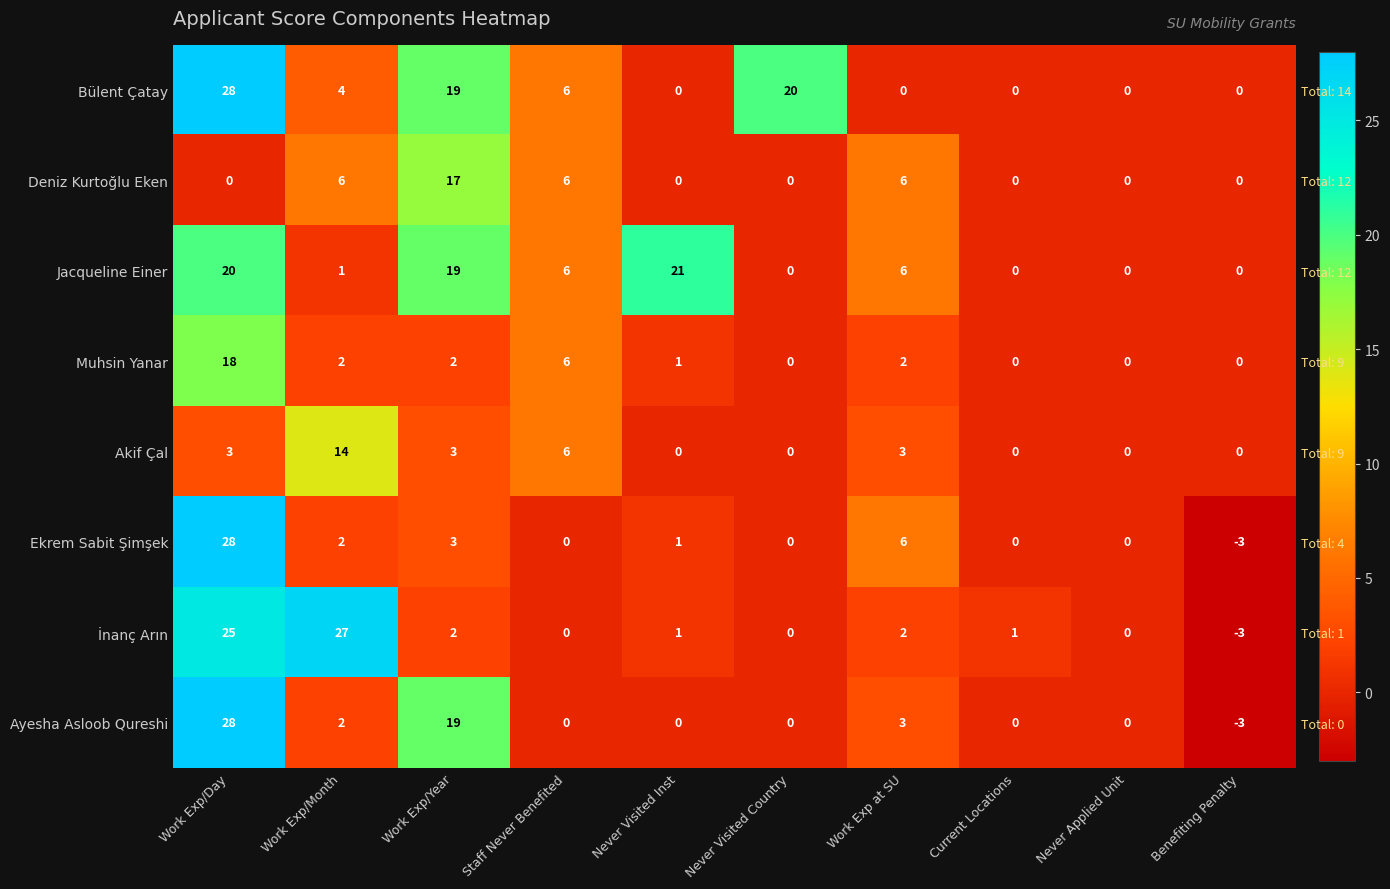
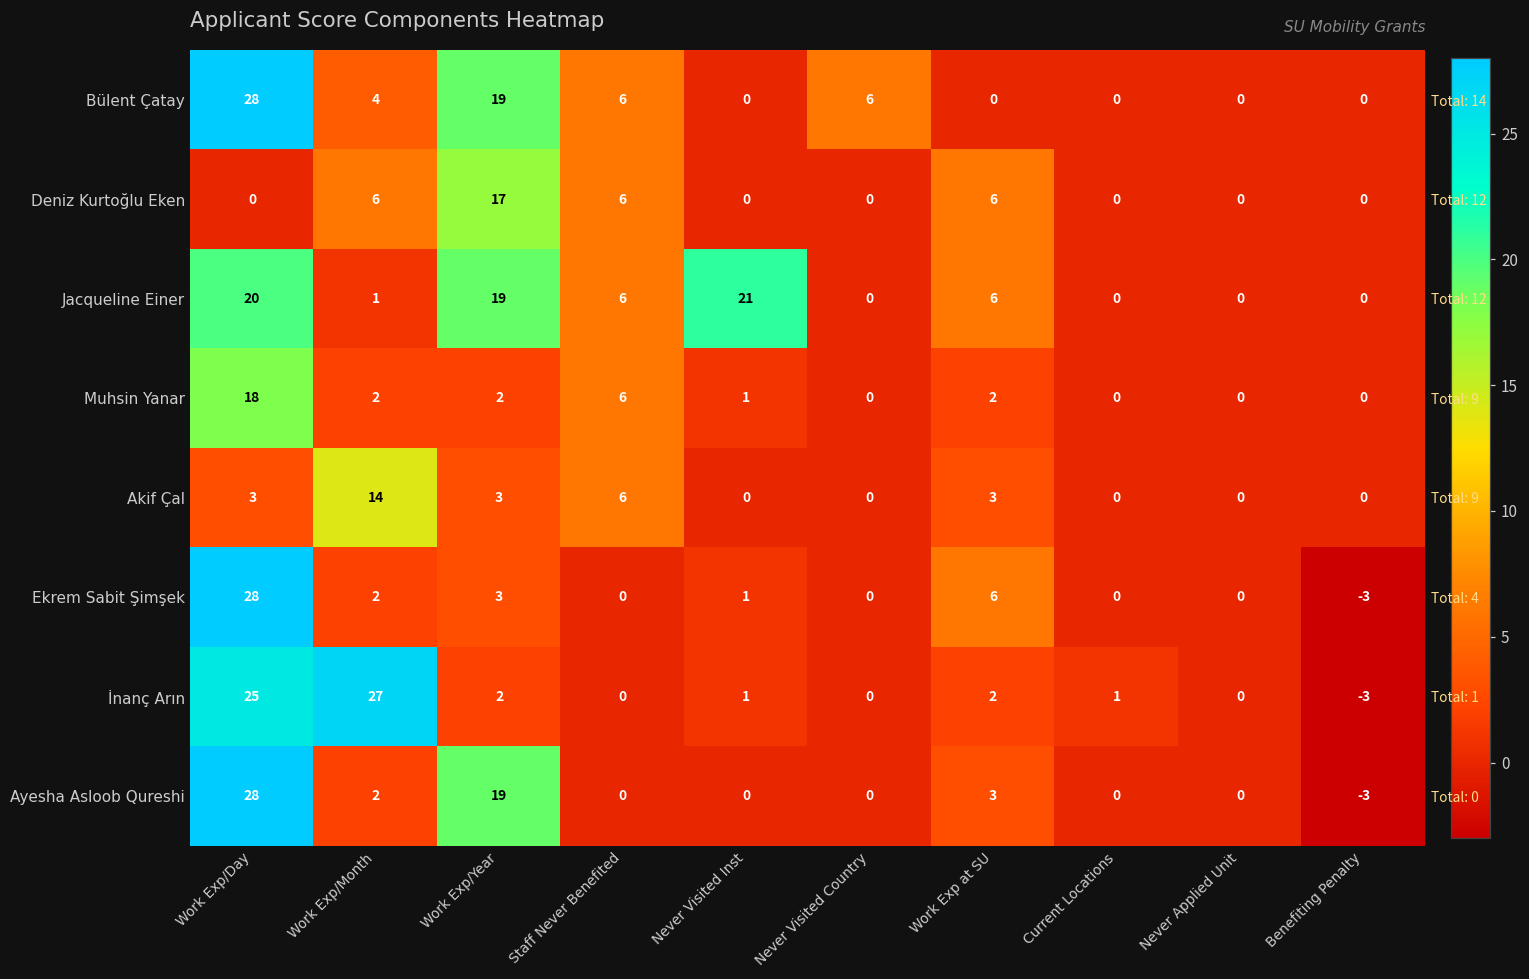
  {
    "Bülent Çatay": {
      "Work Exp/Day": 28,
      "Work Exp/Month": 4,
      "Work Exp/Year": 19,
      "Staff Never Benefited": 6,
      "Never Visited Inst": 0,
-     "Never Visited Country": 20,
+     "Never Visited Country": 6,
      "Work Exp at SU": 0,
      "Current Locations": 0,
      "Never Applied Unit": 0,
      "Benefiting Penalty": 0
    },
    "Deniz Kurtoğlu Eken": {
      "Work Exp/Day": 0,
      "Work Exp/Month": 6,
      "Work Exp/Year": 17,
      "Staff Never Benefited": 6,
      "Never Visited Inst": 0,
      "Never Visited Country": 0,
      "Work Exp at SU": 6,
      "Current Locations": 0,
      "Never Applied Unit": 0,
      "Benefiting Penalty": 0
    },
    "Jacqueline Einer": {
      "Work Exp/Day": 20,
      "Work Exp/Month": 1,
      "Work Exp/Year": 19,
      "Staff Never Benefited": 6,
      "Never Visited Inst": 21,
      "Never Visited Country": 0,
      "Work Exp at SU": 6,
      "Current Locations": 0,
      "Never Applied Unit": 0,
      "Benefiting Penalty": 0
    },
    "Muhsin Yanar": {
      "Work Exp/Day": 18,
      "Work Exp/Month": 2,
      "Work Exp/Year": 2,
      "Staff Never Benefited": 6,
      "Never Visited Inst": 1,
      "Never Visited Country": 0,
      "Work Exp at SU": 2,
      "Current Locations": 0,
      "Never Applied Unit": 0,
      "Benefiting Penalty": 0
    },
    "Akif Çal": {
      "Work Exp/Day": 3,
      "Work Exp/Month": 14,
      "Work Exp/Year": 3,
      "Staff Never Benefited": 6,
      "Never Visited Inst": 0,
      "Never Visited Country": 0,
      "Work Exp at SU": 3,
      "Current Locations": 0,
      "Never Applied Unit": 0,
      "Benefiting Penalty": 0
    },
    "Ekrem Sabit Şimşek": {
      "Work Exp/Day": 28,
      "Work Exp/Month": 2,
      "Work Exp/Year": 3,
      "Staff Never Benefited": 0,
      "Never Visited Inst": 1,
      "Never Visited Country": 0,
      "Work Exp at SU": 6,
      "Current Locations": 0,
      "Never Applied Unit": 0,
      "Benefiting Penalty": -3
    },
    "İnanç Arın": {
      "Work Exp/Day": 25,
      "Work Exp/Month": 27,
      "Work Exp/Year": 2,
      "Staff Never Benefited": 0,
      "Never Visited Inst": 1,
      "Never Visited Country": 0,
      "Work Exp at SU": 2,
      "Current Locations": 1,
      "Never Applied Unit": 0,
      "Benefiting Penalty": -3
    },
    "Ayesha Asloob Qureshi": {
      "Work Exp/Day": 28,
      "Work Exp/Month": 2,
      "Work Exp/Year": 19,
      "Staff Never Benefited": 0,
      "Never Visited Inst": 0,
      "Never Visited Country": 0,
      "Work Exp at SU": 3,
      "Current Locations": 0,
      "Never Applied Unit": 0,
      "Benefiting Penalty": -3
    }
  }
